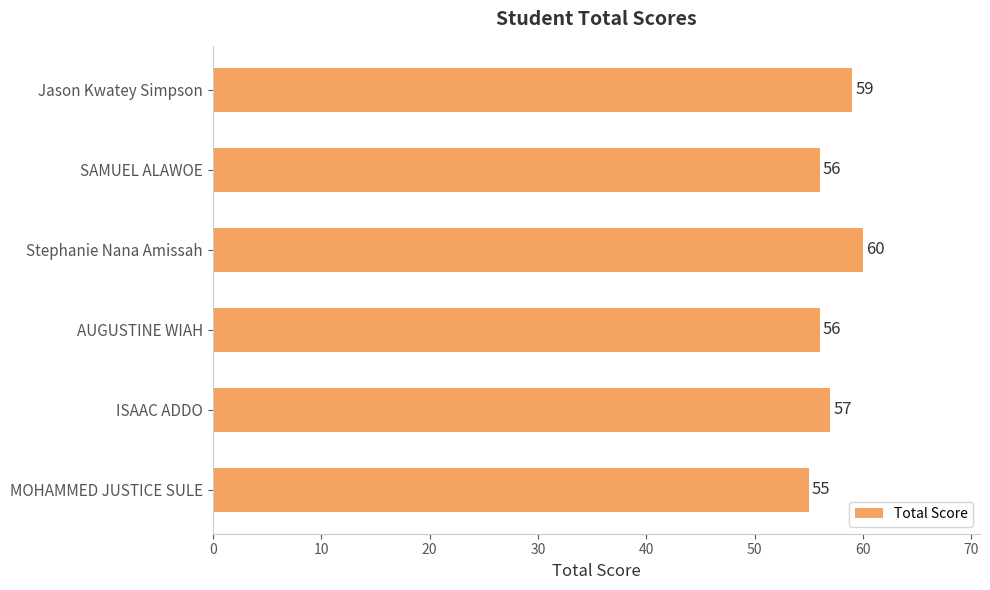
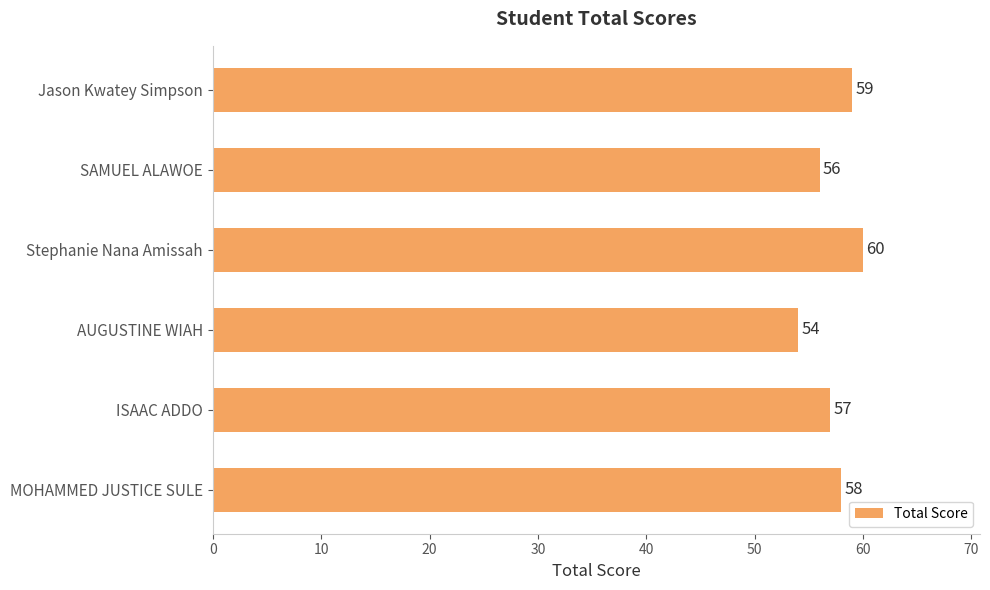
  {
    "Jason Kwatey Simpson": 59,
    "SAMUEL ALAWOE": 56,
    "Stephanie Nana Amissah": 60,
-   "AUGUSTINE WIAH": 56,
+   "AUGUSTINE WIAH": 54,
    "ISAAC ADDO": 57,
-   "MOHAMMED JUSTICE SULE": 55
+   "MOHAMMED JUSTICE SULE": 58
  }
